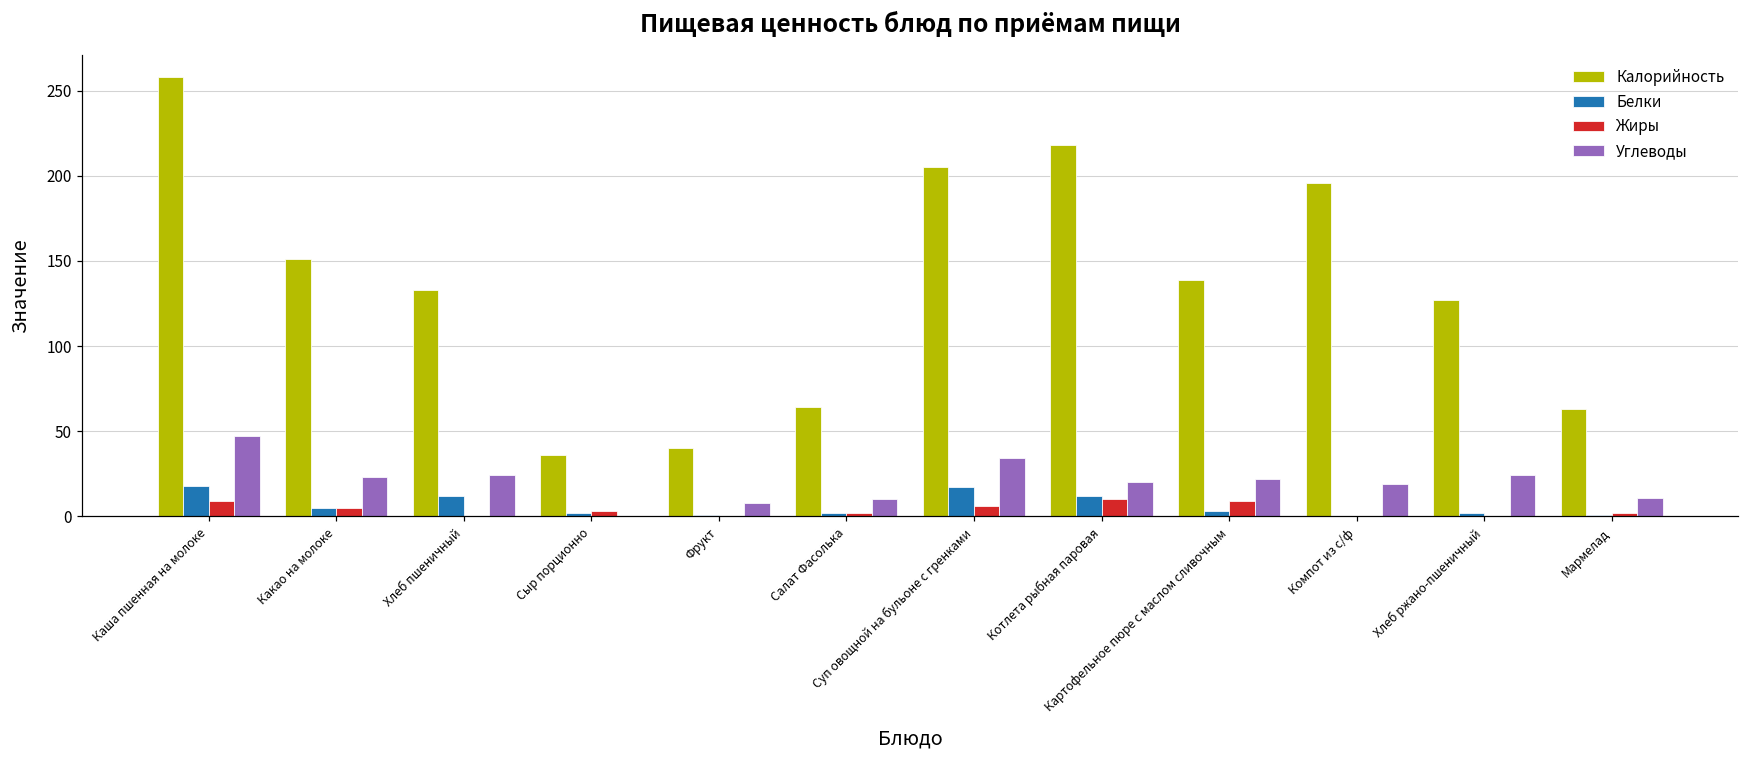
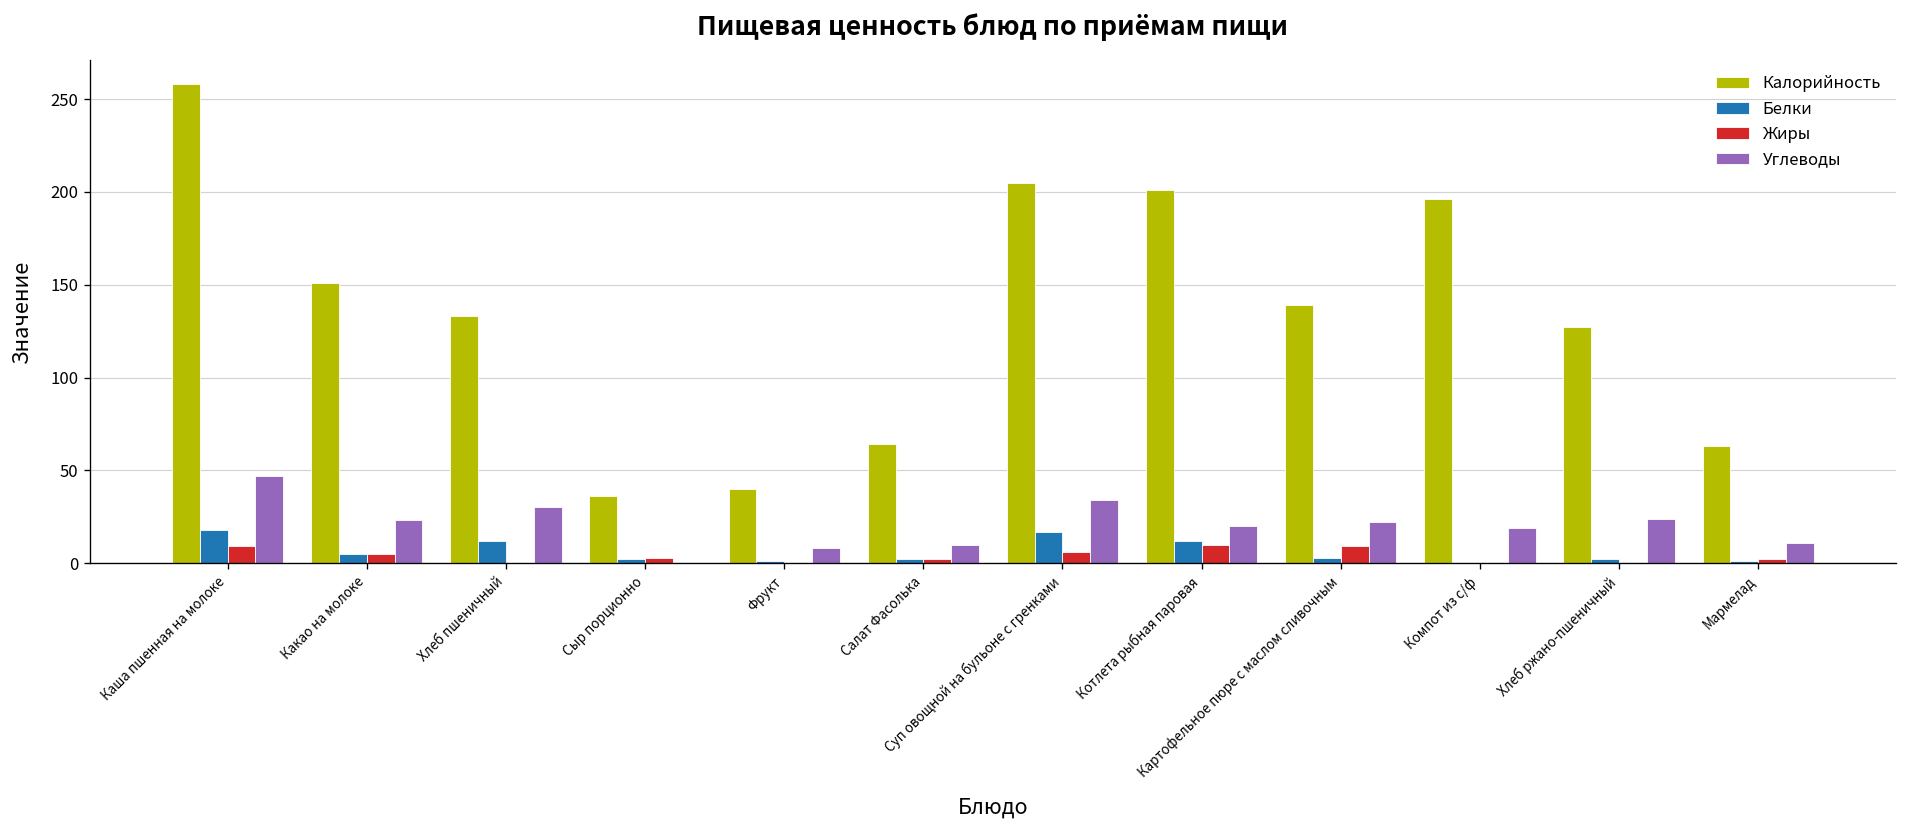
  {
    "Калорийность": {
      "Каша пшенная на молоке": 258,
      "Какао на молоке": 151,
      "Хлеб пшеничный": 133,
      "Сыр порционно": 36,
      "Фрукт": 40,
      "Салат Фасолька": 64,
      "Суп овощной на бульоне с гренками": 205,
-     "Котлета рыбная паровая": 218,
+     "Котлета рыбная паровая": 201,
      "Картофельное пюре с маслом сливочным": 139,
      "Компот из с/ф": 196,
      "Хлеб ржано-пшеничный": 127,
      "Мармелад": 63
    },
    "Белки": {
      "Каша пшенная на молоке": 18,
      "Какао на молоке": 5,
      "Хлеб пшеничный": 12,
      "Сыр порционно": 2,
      "Салат Фасолька": 2,
      "Суп овощной на бульоне с гренками": 17,
      "Котлета рыбная паровая": 12,
      "Картофельное пюре с маслом сливочным": 3,
      "Компот из с/ф": 0,
      "Хлеб ржано-пшеничный": 2
    },
    "Жиры": {
      "Каша пшенная на молоке": 9,
      "Какао на молоке": 5,
      "Хлеб пшеничный": 0,
      "Сыр порционно": 3,
      "Фрукт": 0,
      "Салат Фасолька": 2,
      "Суп овощной на бульоне с гренками": 6,
      "Котлета рыбная паровая": 10,
      "Картофельное пюре с маслом сливочным": 9,
      "Компот из с/ф": 0,
      "Хлеб ржано-пшеничный": 0,
      "Мармелад": 2
    },
    "Углеводы": {
      "Каша пшенная на молоке": 47,
      "Какао на молоке": 23,
-     "Хлеб пшеничный": 24,
+     "Хлеб пшеничный": 30,
      "Сыр порционно": 0,
      "Фрукт": 8,
      "Салат Фасолька": 10,
      "Суп овощной на бульоне с гренками": 34,
      "Котлета рыбная паровая": 20,
      "Картофельное пюре с маслом сливочным": 22,
      "Компот из с/ф": 19,
      "Хлеб ржано-пшеничный": 24,
      "Мармелад": 11
    }
  }
